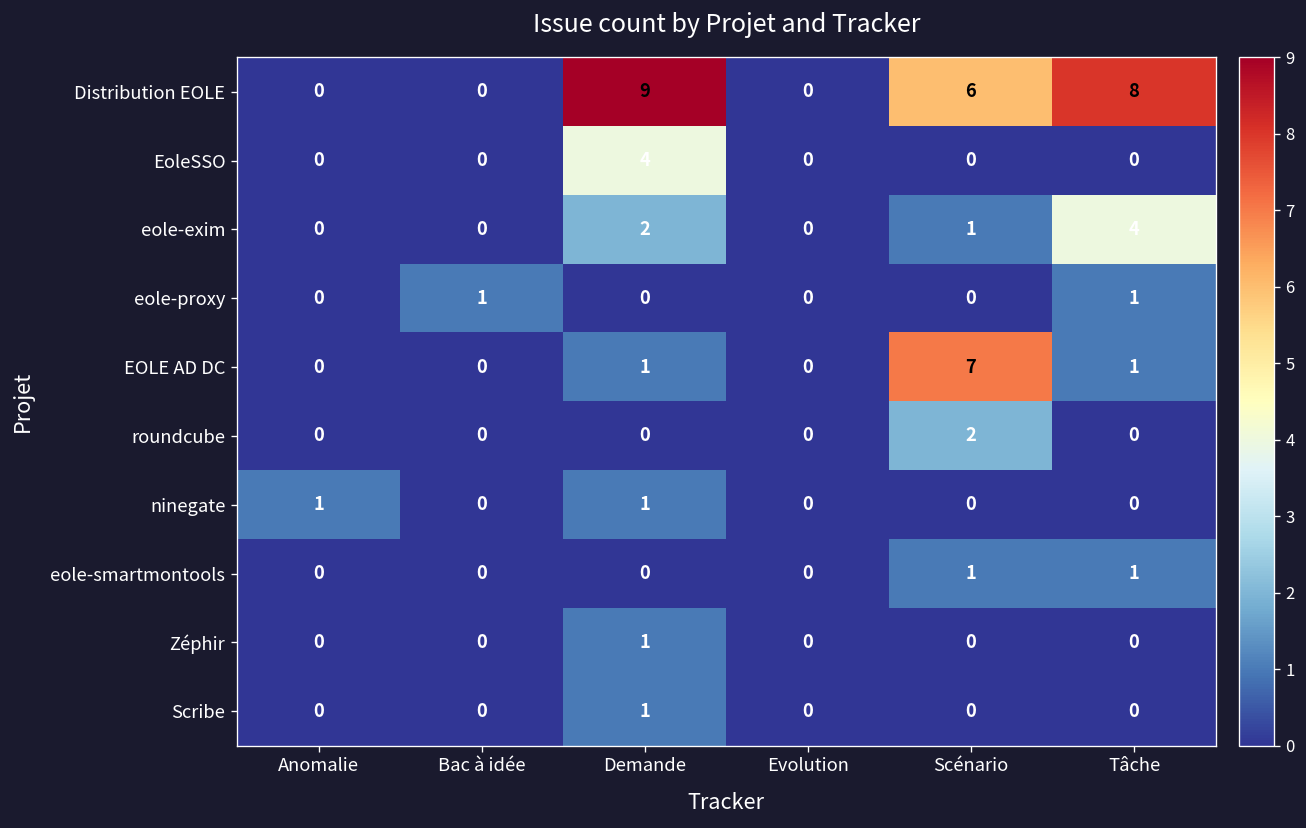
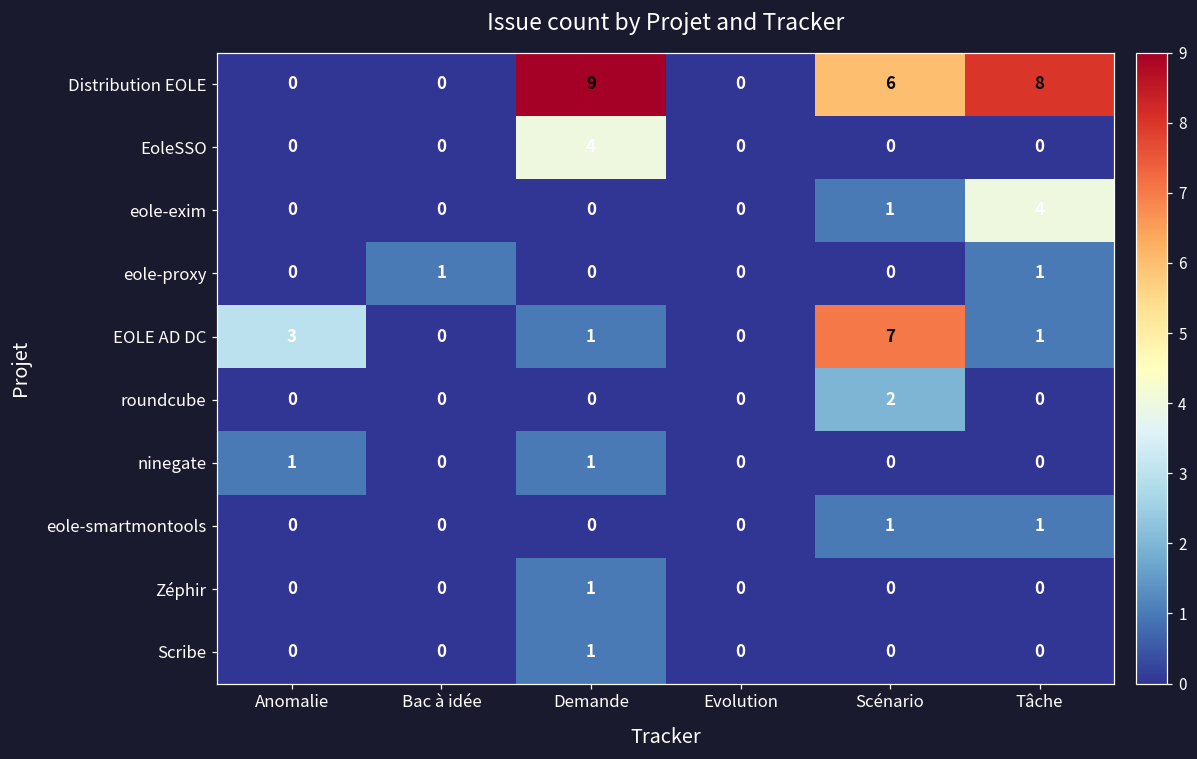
  {
    "Distribution EOLE": {
      "Anomalie": 0,
      "Bac à idée": 0,
      "Demande": 9,
      "Evolution": 0,
      "Scénario": 6,
      "Tâche": 8
    },
    "EoleSSO": {
      "Anomalie": 0,
      "Bac à idée": 0,
      "Evolution": 0,
      "Scénario": 0,
      "Tâche": 0
    },
    "eole-exim": {
      "Anomalie": 0,
      "Bac à idée": 0,
-     "Demande": 2,
+     "Demande": 0,
      "Evolution": 0,
      "Scénario": 1
    },
    "eole-proxy": {
      "Anomalie": 0,
      "Bac à idée": 1,
      "Demande": 0,
      "Evolution": 0,
      "Scénario": 0,
      "Tâche": 1
    },
    "EOLE AD DC": {
-     "Anomalie": 0,
+     "Anomalie": 3,
      "Bac à idée": 0,
      "Demande": 1,
      "Evolution": 0,
      "Scénario": 7,
      "Tâche": 1
    },
    "roundcube": {
      "Anomalie": 0,
      "Bac à idée": 0,
      "Demande": 0,
      "Evolution": 0,
      "Scénario": 2,
      "Tâche": 0
    },
    "ninegate": {
      "Anomalie": 1,
      "Bac à idée": 0,
      "Demande": 1,
      "Evolution": 0,
      "Scénario": 0,
      "Tâche": 0
    },
    "eole-smartmontools": {
      "Anomalie": 0,
      "Bac à idée": 0,
      "Demande": 0,
      "Evolution": 0,
      "Scénario": 1,
      "Tâche": 1
    },
    "Zéphir": {
      "Anomalie": 0,
      "Bac à idée": 0,
      "Demande": 1,
      "Evolution": 0,
      "Scénario": 0,
      "Tâche": 0
    },
    "Scribe": {
      "Anomalie": 0,
      "Bac à idée": 0,
      "Demande": 1,
      "Evolution": 0,
      "Scénario": 0,
      "Tâche": 0
    }
  }
